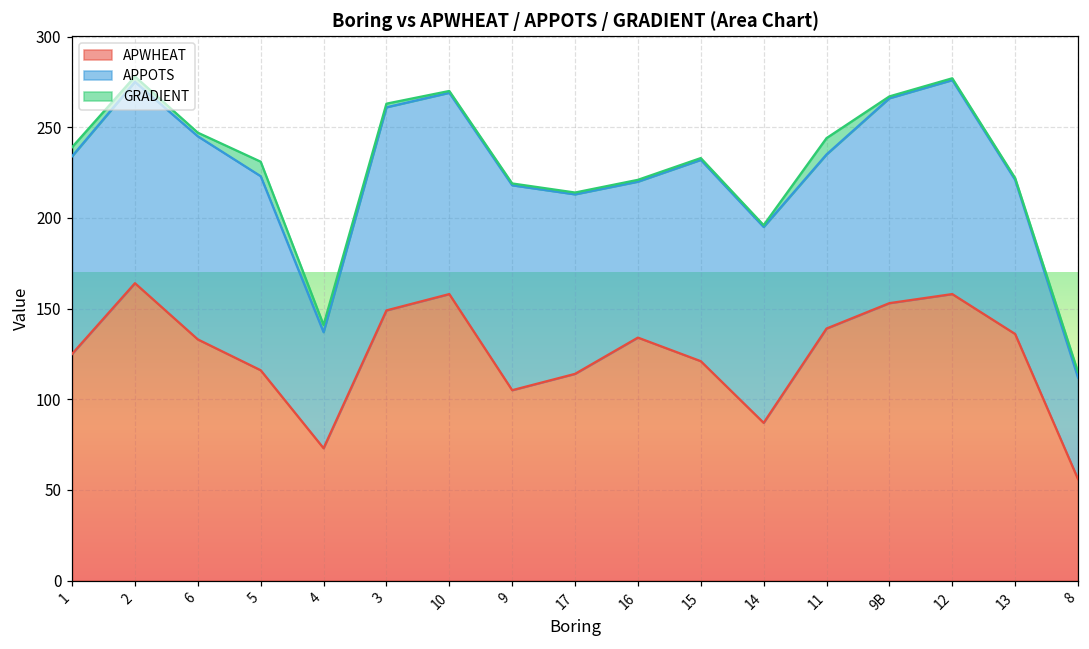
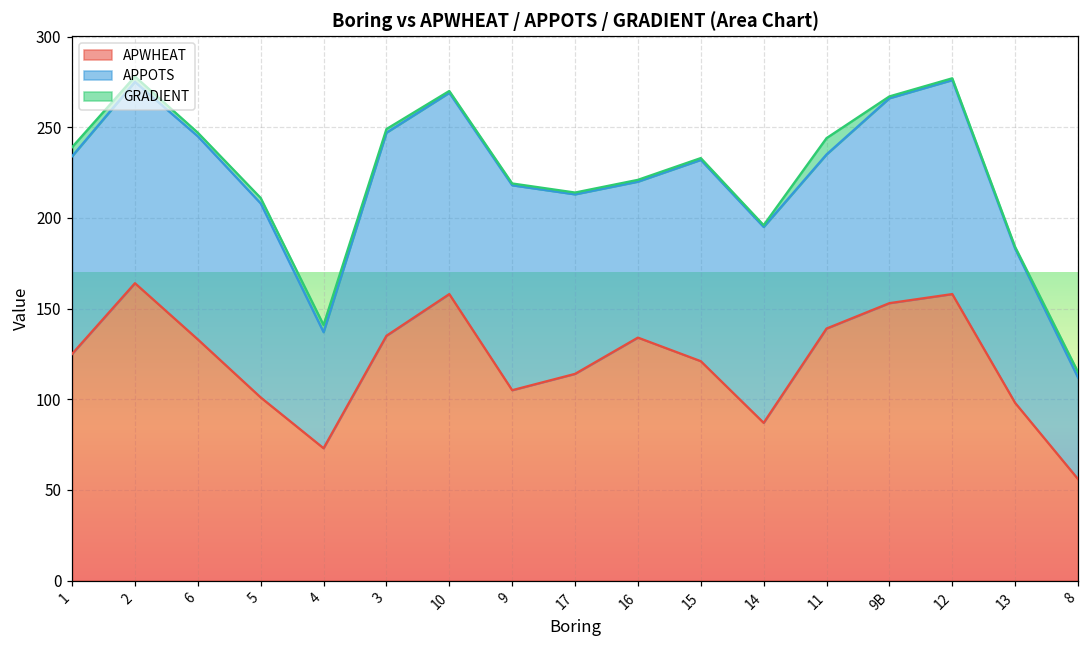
  {
    "APWHEAT": {
      "1": 125,
      "2": 164,
      "6": 133,
-     "5": 116,
+     "5": 101,
      "4": 73,
-     "3": 149,
+     "3": 135,
      "10": 158,
      "9": 105,
      "17": 114,
      "16": 134,
      "15": 121,
      "14": 87,
      "11": 139,
      "9B": 153,
      "12": 158,
-     "13": 136,
+     "13": 98,
      "8": 56
    },
    "APPOTS": {
      "1": 109,
      "6": 112,
      "5": 107,
      "4": 64,
      "3": 112,
      "11": 96,
      "8": 56
    },
    "GRADIENT": {
      "1": 5,
      "6": 2,
-     "5": 8,
+     "5": 3,
      "4": 4,
      "3": 2,
      "11": 9,
      "8": 3
    }
  }
